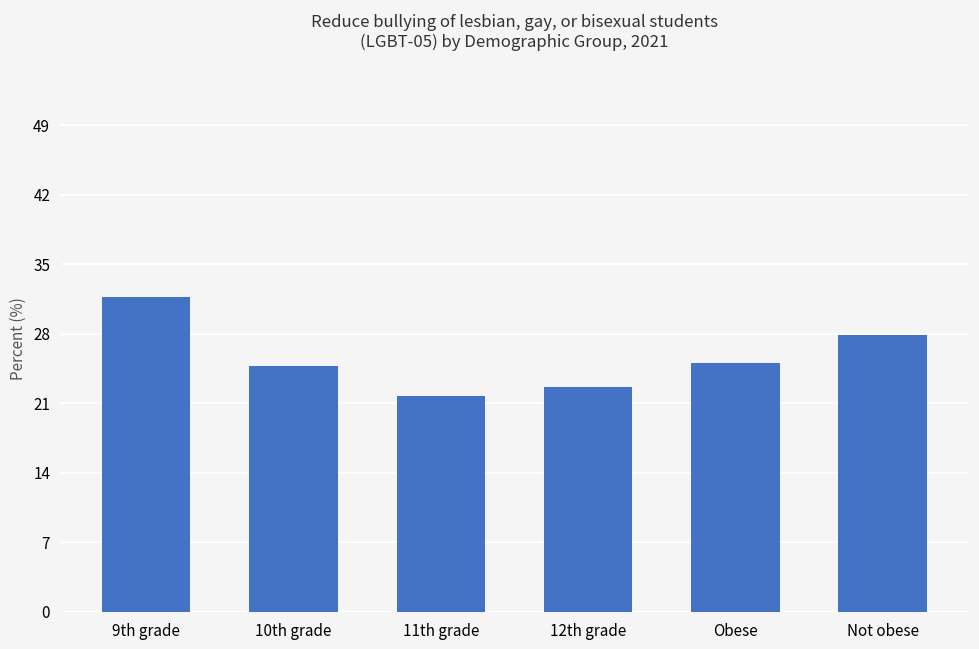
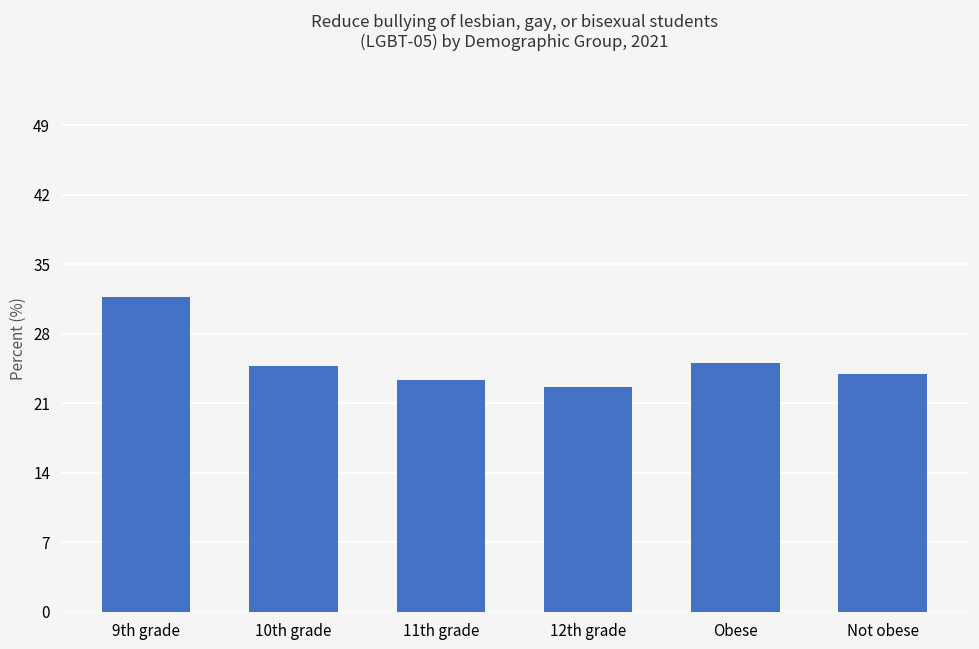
  {
    "9th grade": 32,
    "10th grade": 25,
-   "11th grade": 22,
+   "11th grade": 23,
    "12th grade": 23,
    "Obese": 25,
-   "Not obese": 28
+   "Not obese": 24
  }
